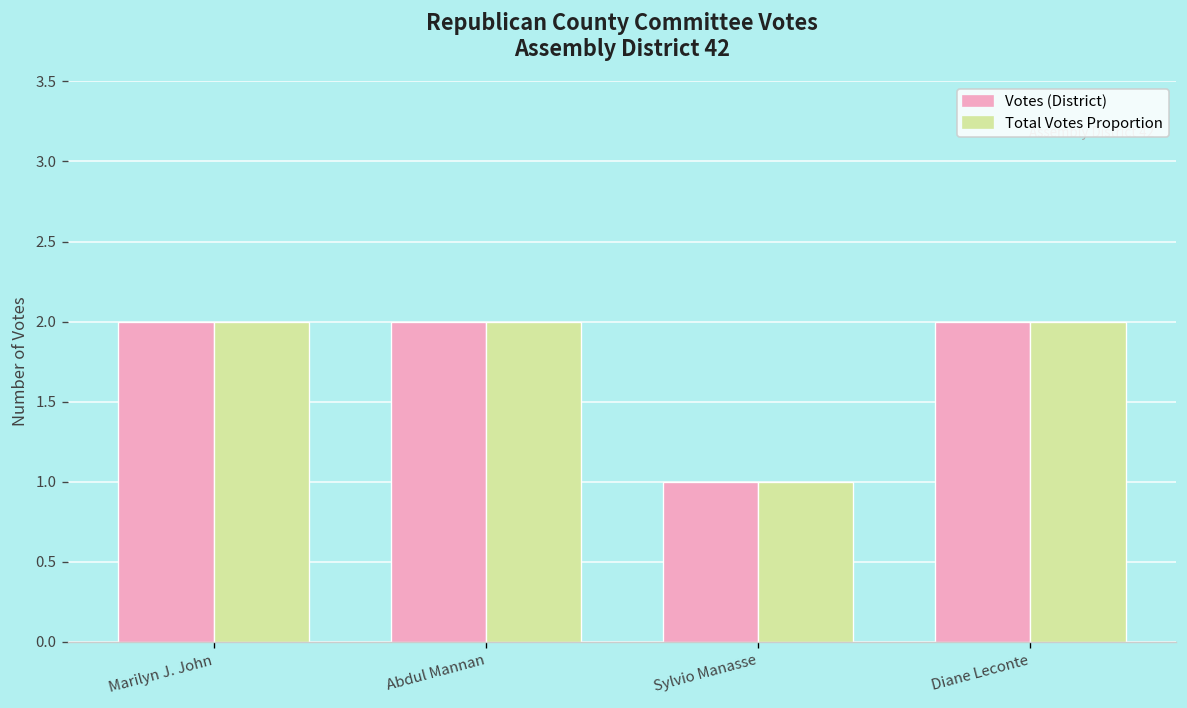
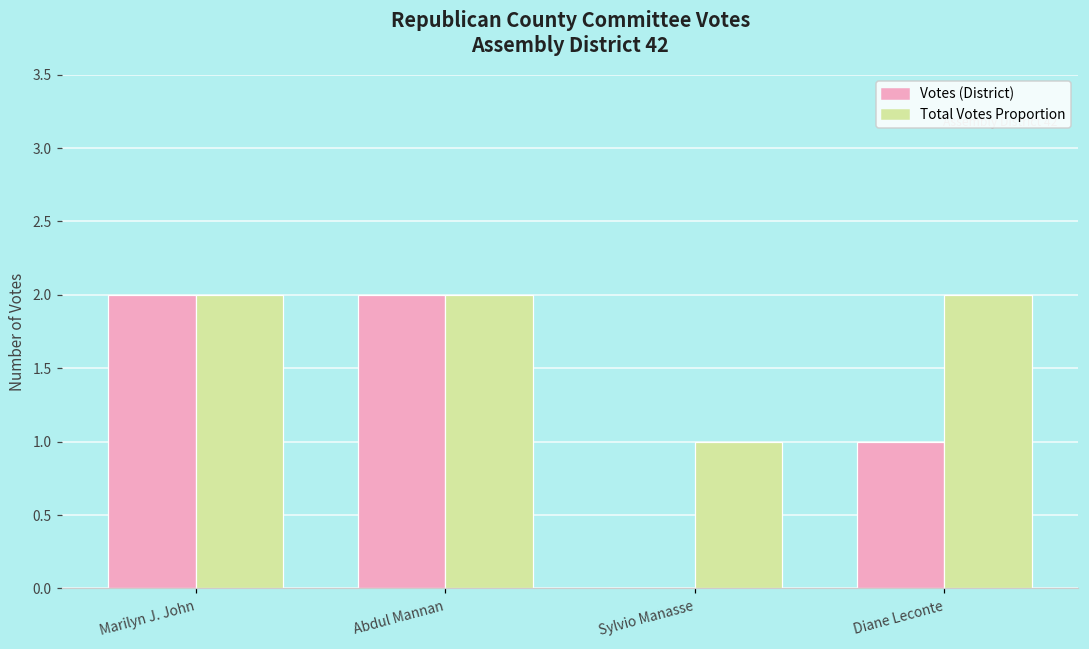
  {
    "Votes (District)": {
      "Marilyn J. John": 2,
      "Abdul Mannan": 2,
-     "Sylvio Manasse": 1,
-     "Diane Leconte": 2
+     "Sylvio Manasse": 0,
+     "Diane Leconte": 1
    },
    "Total Votes Proportion": {
      "Marilyn J. John": 2,
      "Abdul Mannan": 2,
      "Sylvio Manasse": 1,
      "Diane Leconte": 2
    }
  }
